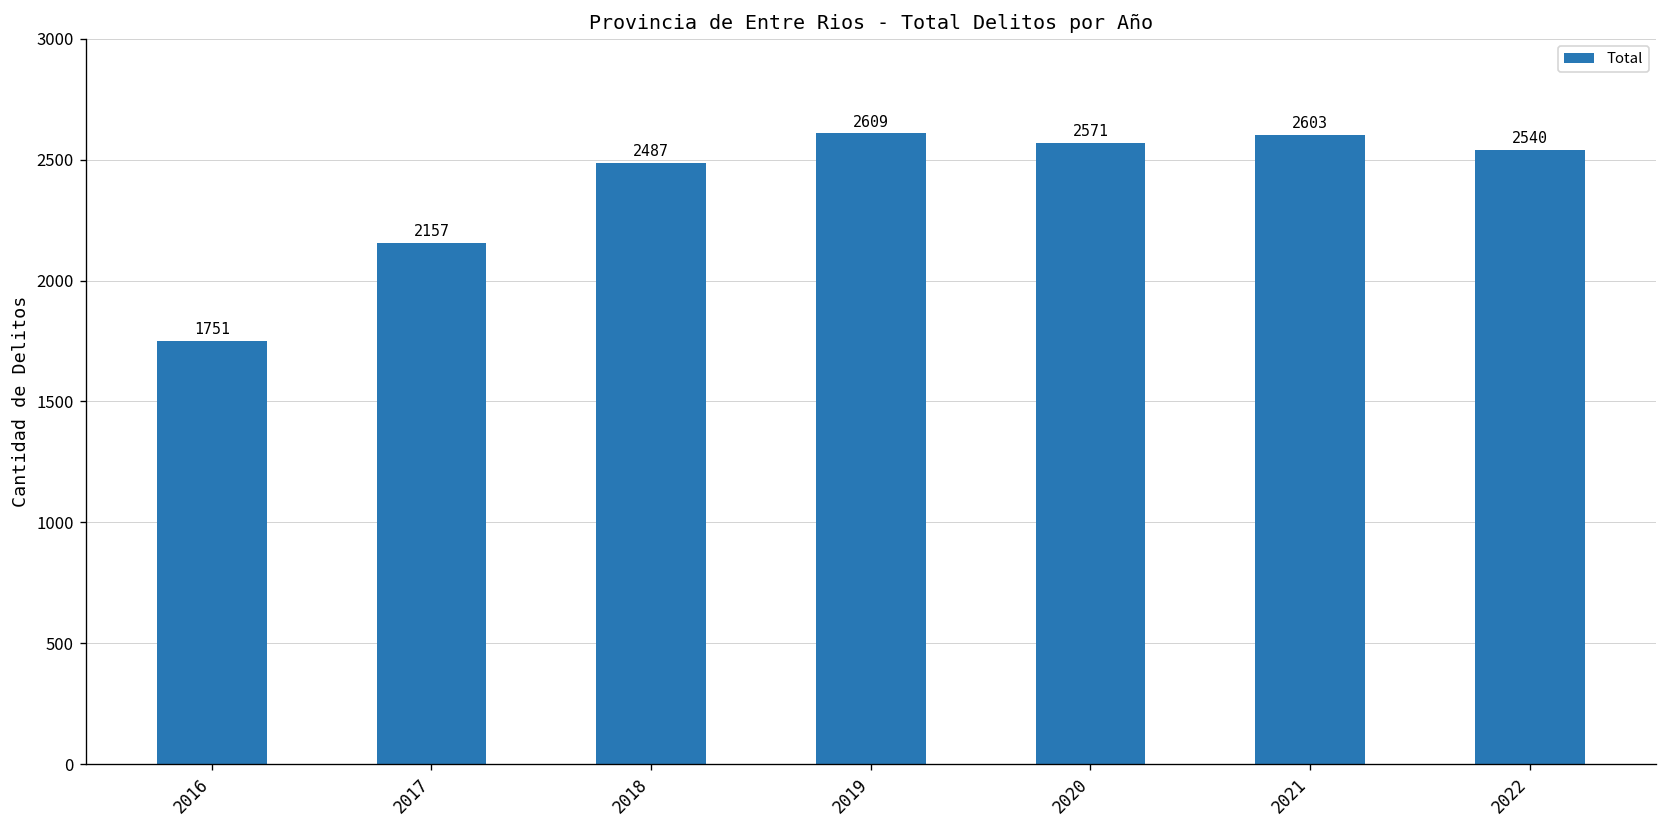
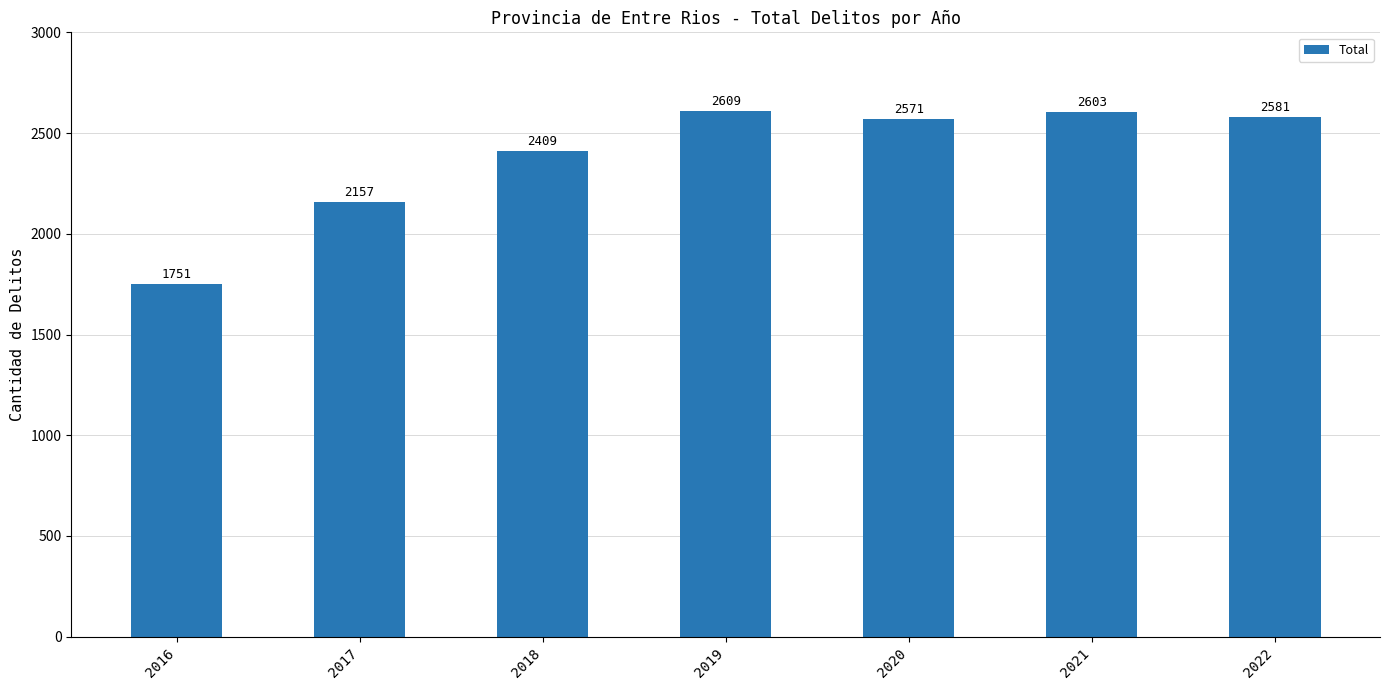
  {
    "2016": 1751,
    "2017": 2157,
-   "2018": 2487,
+   "2018": 2409,
    "2019": 2609,
    "2020": 2571,
    "2021": 2603,
-   "2022": 2540
+   "2022": 2581
  }
